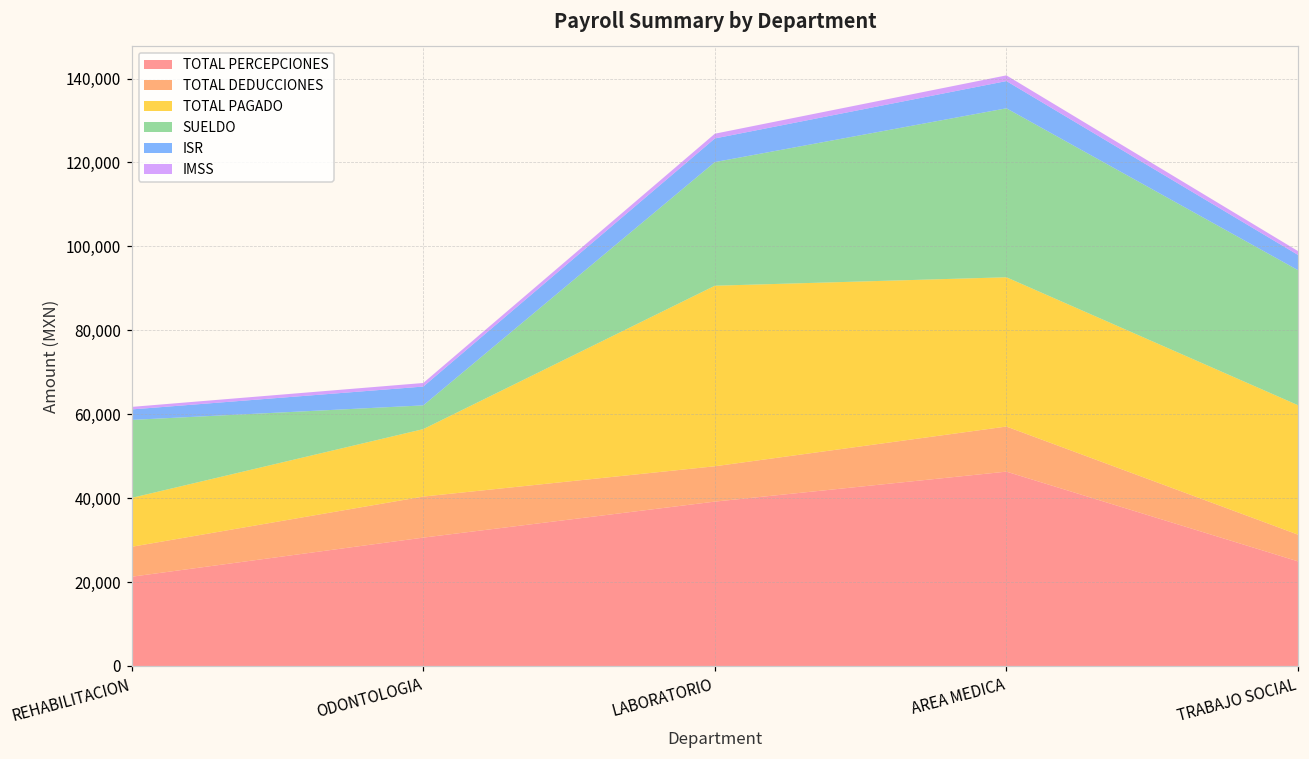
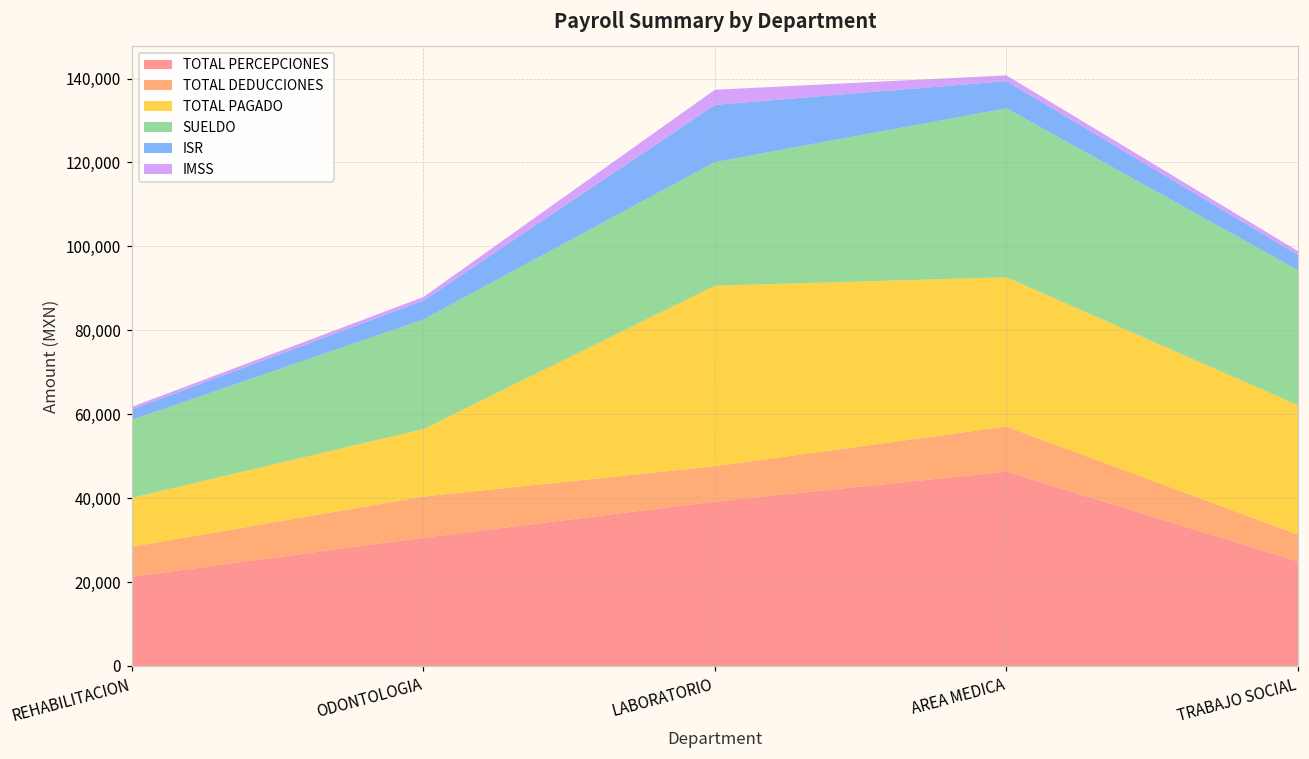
  {
    "TOTAL PAGADO": {
      "REHABILITACION": "12,000",
      "ODONTOLOGIA": "16,000",
      "LABORATORIO": "43,000",
      "AREA MEDICA": "36,000",
      "TRABAJO SOCIAL": "31,000"
    },
    "SUELDO": {
      "REHABILITACION": "19,000",
-     "ODONTOLOGIA": "6,000",
+     "ODONTOLOGIA": "26,000",
      "LABORATORIO": "29,000",
      "AREA MEDICA": "40,000",
      "TRABAJO SOCIAL": "32,000"
    },
    "ISR": {
      "ODONTOLOGIA": "4,000",
-     "LABORATORIO": "6,000",
+     "LABORATORIO": "14,000",
      "AREA MEDICA": "6,000",
      "TRABAJO SOCIAL": "4,000"
    },
    "IMSS": {
      "ODONTOLOGIA": "1,000",
-     "LABORATORIO": "1,000",
+     "LABORATORIO": "4,000",
      "AREA MEDICA": "1,000",
      "TRABAJO SOCIAL": "1,000"
    }
  }
